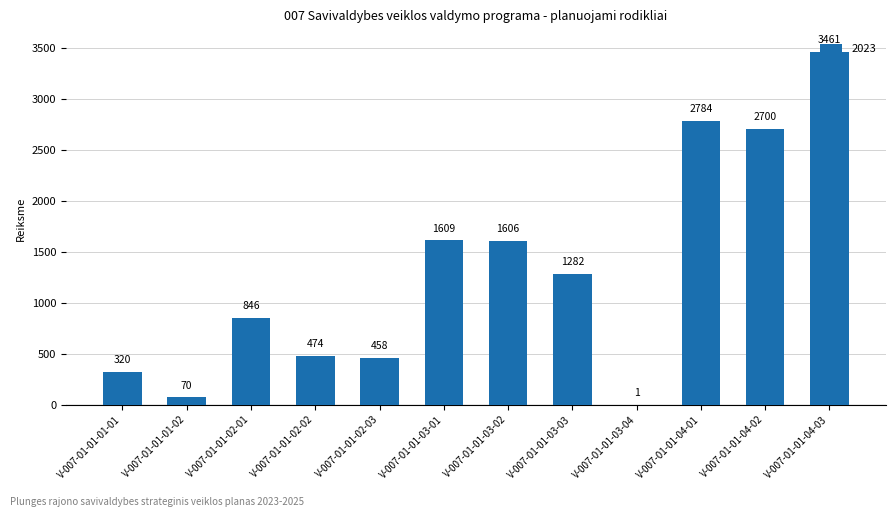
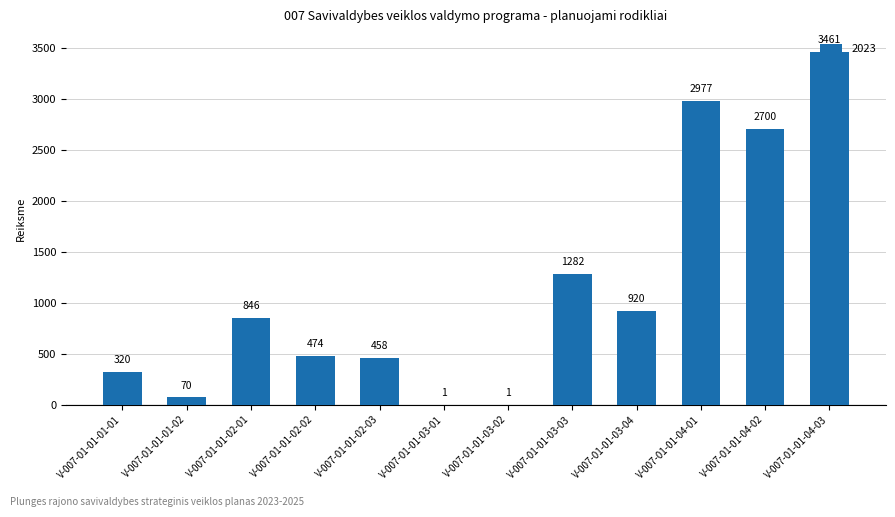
  {
    "V-007-01-01-01-01": 320,
    "V-007-01-01-01-02": 70,
    "V-007-01-01-02-01": 846,
    "V-007-01-01-02-02": 474,
    "V-007-01-01-02-03": 458,
-   "V-007-01-01-03-01": 1609,
-   "V-007-01-01-03-02": 1606,
+   "V-007-01-01-03-01": 1,
+   "V-007-01-01-03-02": 1,
    "V-007-01-01-03-03": 1282,
-   "V-007-01-01-03-04": 1,
-   "V-007-01-01-04-01": 2784,
+   "V-007-01-01-03-04": 920,
+   "V-007-01-01-04-01": 2977,
    "V-007-01-01-04-02": 2700,
    "V-007-01-01-04-03": 3461
  }
